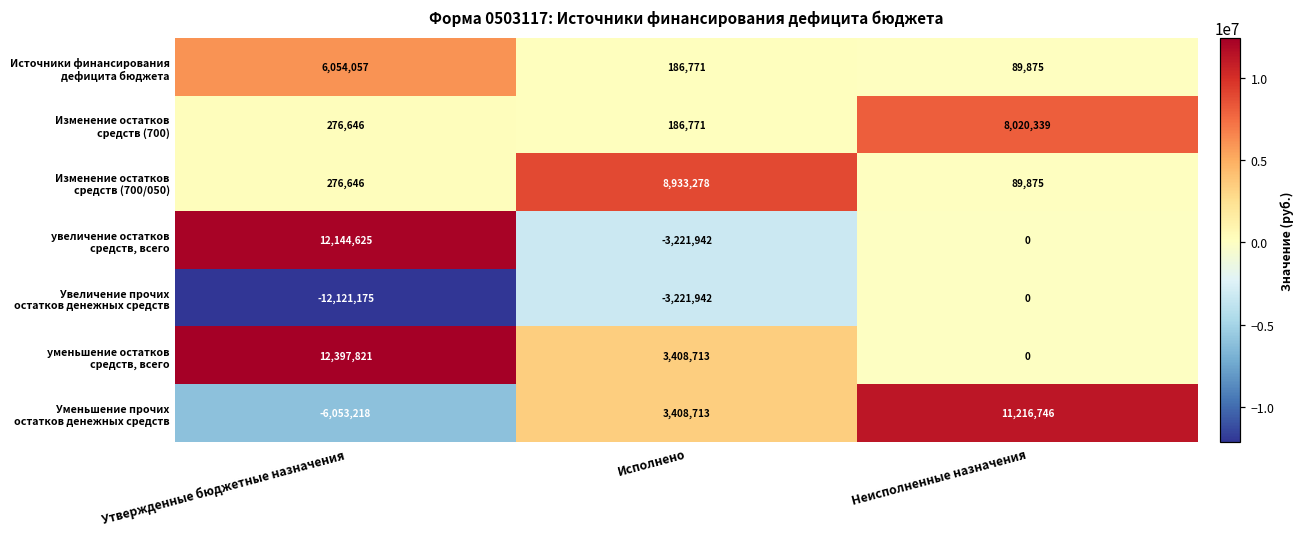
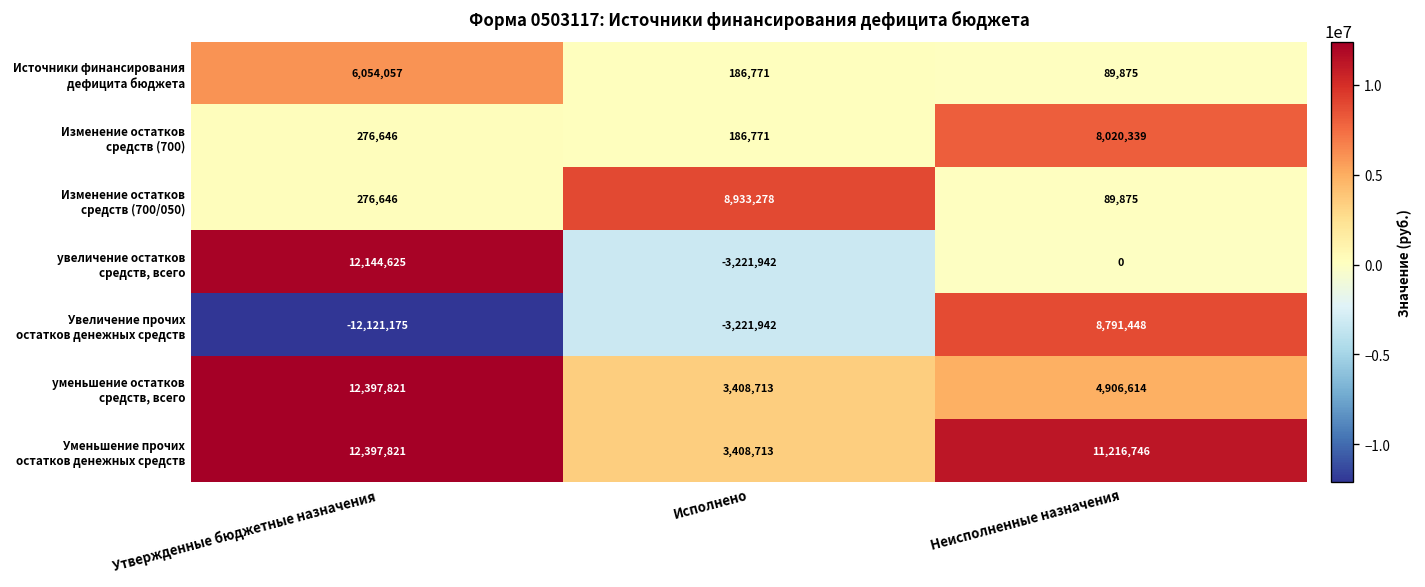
  {
    "Источники финансирования дефицита бюджета": {
      "Утвержденные бюджетные назначения": "6,054,057",
      "Исполнено": "186,771",
      "Неисполненные назначения": "89,875"
    },
    "Изменение остатков средств (700)": {
      "Утвержденные бюджетные назначения": "276,646",
      "Исполнено": "186,771",
      "Неисполненные назначения": "8,020,339"
    },
    "Изменение остатков средств (700/050)": {
      "Утвержденные бюджетные назначения": "276,646",
      "Исполнено": "8,933,278",
      "Неисполненные назначения": "89,875"
    },
    "увеличение остатков средств, всего": {
      "Утвержденные бюджетные назначения": "12,144,625",
      "Исполнено": "-3,221,942",
      "Неисполненные назначения": "0"
    },
    "Увеличение прочих остатков денежных средств": {
      "Утвержденные бюджетные назначения": "-12,121,175",
      "Исполнено": "-3,221,942",
-     "Неисполненные назначения": "0"
+     "Неисполненные назначения": "8,791,448"
    },
    "уменьшение остатков средств, всего": {
      "Утвержденные бюджетные назначения": "12,397,821",
      "Исполнено": "3,408,713",
-     "Неисполненные назначения": "0"
+     "Неисполненные назначения": "4,906,614"
    },
    "Уменьшение прочих остатков денежных средств": {
-     "Утвержденные бюджетные назначения": "-6,053,218",
+     "Утвержденные бюджетные назначения": "12,397,821",
      "Исполнено": "3,408,713",
      "Неисполненные назначения": "11,216,746"
    }
  }
